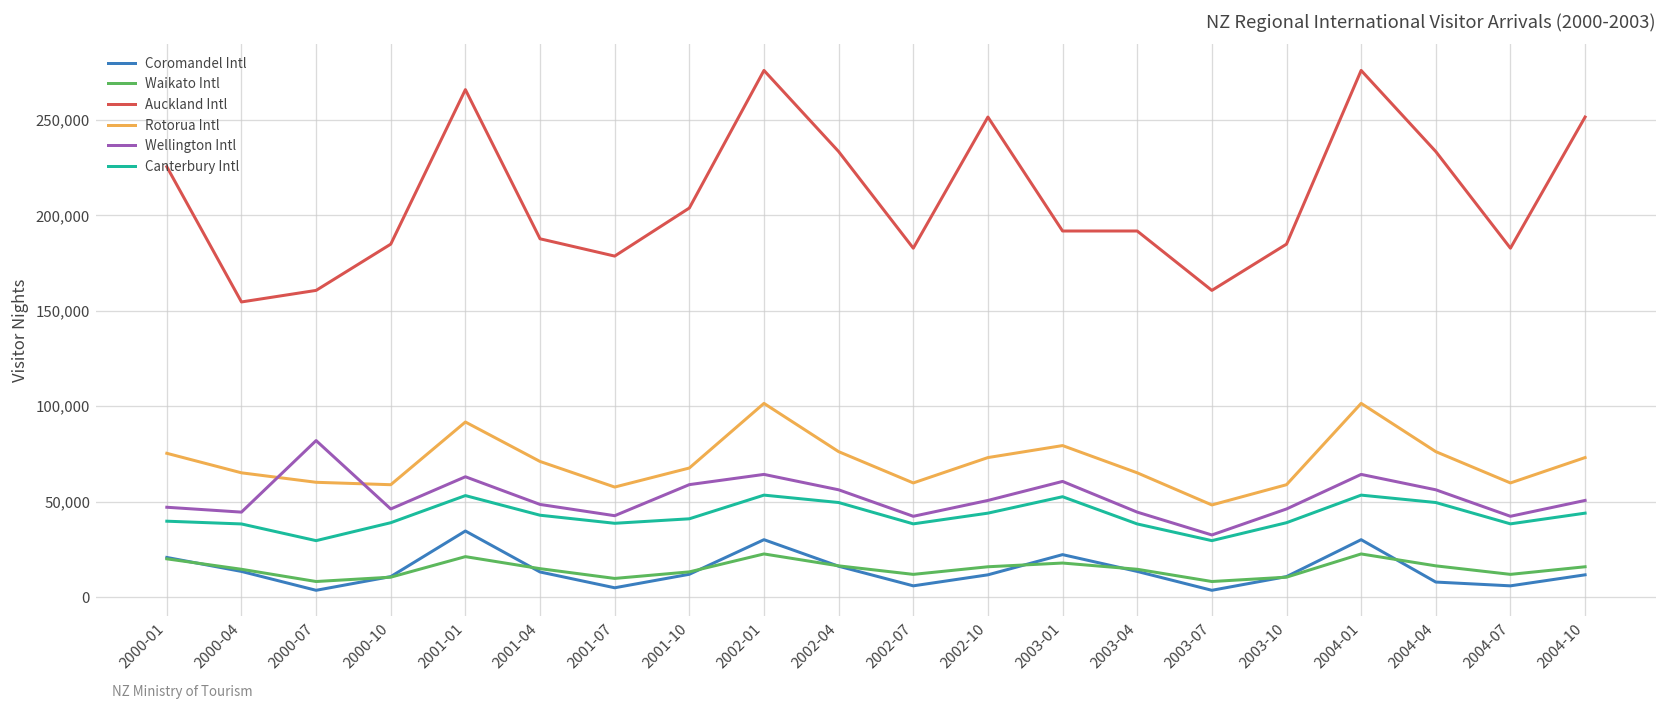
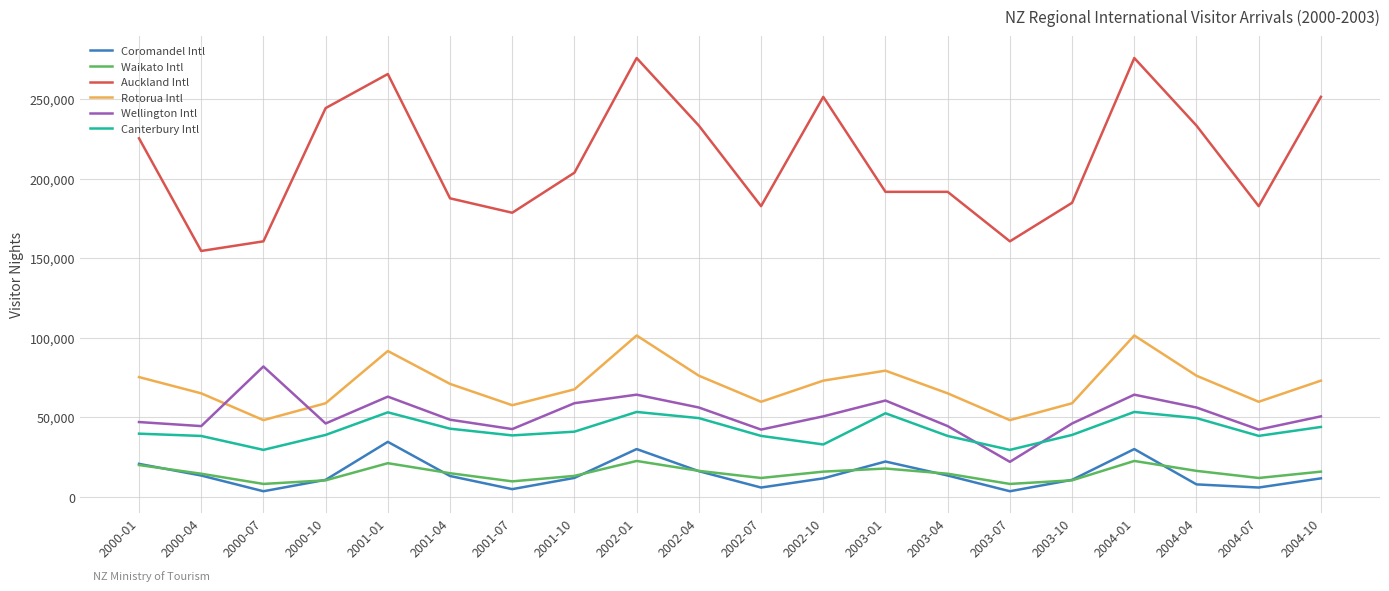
  {
    "Coromandel Intl": {
      "2000-07": "4,000",
      "2001-01": "35,000",
      "2001-04": "13,000",
      "2001-07": "5,000",
      "2002-01": "30,000",
      "2002-07": "6,000",
      "2002-10": "12,000",
      "2003-01": "22,000",
      "2003-07": "4,000",
      "2004-01": "30,000",
      "2004-04": "8,000",
      "2004-07": "6,000",
      "2004-10": "12,000"
    },
    "Waikato Intl": {
      "2000-07": "8,000",
      "2001-01": "21,000",
      "2001-04": "15,000",
      "2001-07": "10,000",
      "2002-01": "23,000",
      "2002-07": "12,000",
      "2002-10": "16,000",
      "2003-01": "18,000",
      "2003-07": "8,000",
      "2004-01": "23,000",
      "2004-04": "16,000",
      "2004-07": "12,000",
      "2004-10": "16,000"
    },
    "Auckland Intl": {
      "2000-01": "225,000",
      "2000-04": "155,000",
      "2000-07": "161,000",
-     "2000-10": "185,000",
+     "2000-10": "244,000",
      "2001-01": "266,000",
      "2001-04": "188,000",
      "2001-07": "179,000",
      "2001-10": "204,000",
      "2002-01": "276,000",
      "2002-04": "233,000",
      "2002-07": "183,000",
      "2002-10": "251,000",
      "2003-01": "192,000",
      "2003-04": "192,000",
      "2003-07": "161,000",
      "2003-10": "185,000",
      "2004-01": "276,000",
      "2004-04": "233,000",
      "2004-07": "183,000",
      "2004-10": "251,000"
    },
    "Rotorua Intl": {
      "2000-01": "75,000",
      "2000-04": "65,000",
-     "2000-07": "60,000",
+     "2000-07": "48,000",
      "2000-10": "59,000",
      "2001-01": "92,000",
      "2001-04": "71,000",
      "2001-07": "58,000",
      "2001-10": "68,000",
      "2002-01": "101,000",
      "2002-04": "76,000",
      "2002-07": "60,000",
      "2002-10": "73,000",
      "2003-01": "79,000",
      "2003-04": "65,000",
      "2003-07": "48,000",
      "2003-10": "59,000",
      "2004-01": "101,000",
      "2004-04": "76,000",
      "2004-07": "60,000",
      "2004-10": "73,000"
    },
    "Wellington Intl": {
      "2000-01": "47,000",
      "2000-04": "44,000",
      "2000-07": "82,000",
      "2000-10": "46,000",
      "2001-01": "63,000",
      "2001-04": "48,000",
      "2001-07": "43,000",
      "2001-10": "59,000",
      "2002-01": "64,000",
      "2002-04": "56,000",
      "2002-07": "42,000",
      "2002-10": "51,000",
      "2003-01": "61,000",
      "2003-04": "44,000",
-     "2003-07": "33,000",
+     "2003-07": "22,000",
      "2003-10": "46,000",
      "2004-01": "64,000",
      "2004-04": "56,000",
      "2004-07": "42,000",
      "2004-10": "51,000"
    },
    "Canterbury Intl": {
      "2000-01": "40,000",
      "2000-04": "38,000",
      "2000-07": "30,000",
      "2000-10": "39,000",
      "2001-01": "53,000",
      "2001-04": "43,000",
      "2001-07": "39,000",
      "2001-10": "41,000",
      "2002-01": "53,000",
      "2002-04": "50,000",
      "2002-07": "38,000",
-     "2002-10": "44,000",
+     "2002-10": "33,000",
      "2003-01": "53,000",
      "2003-04": "38,000",
      "2003-07": "30,000",
      "2003-10": "39,000",
      "2004-01": "53,000",
      "2004-04": "50,000",
      "2004-07": "38,000",
      "2004-10": "44,000"
    }
  }
